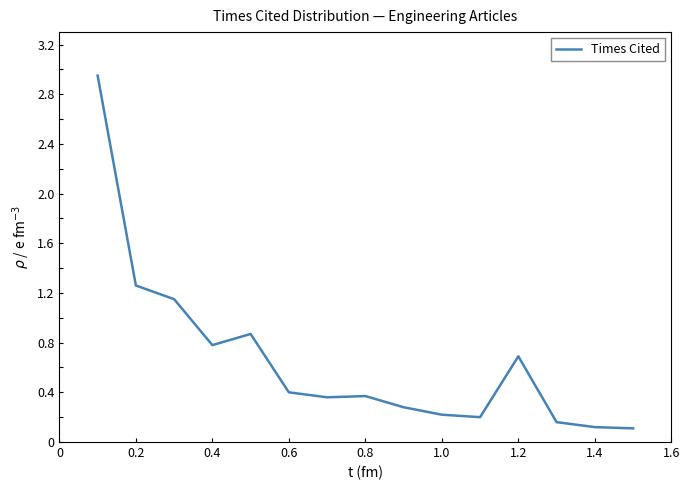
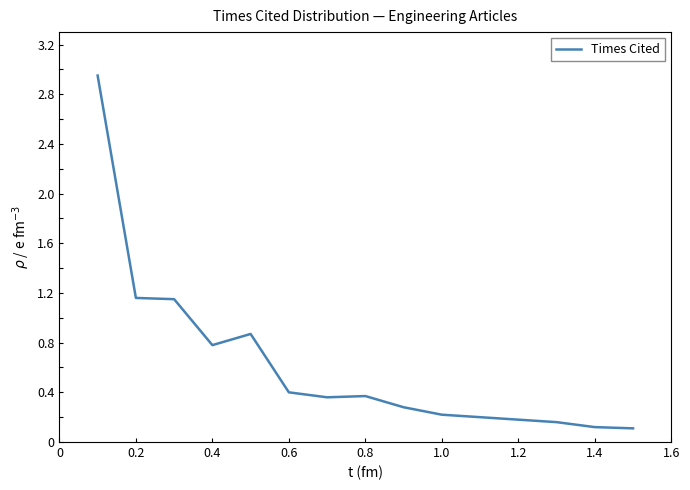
  {
-   "0.2": 1.26,
+   "0.2": 1.16,
    "0.4": 0.78,
    "0.6": 0.40,
    "0.8": 0.37,
    "1.0": 0.22,
-   "1.2": 0.69,
+   "1.2": 0.18,
    "1.4": 0.12
  }
